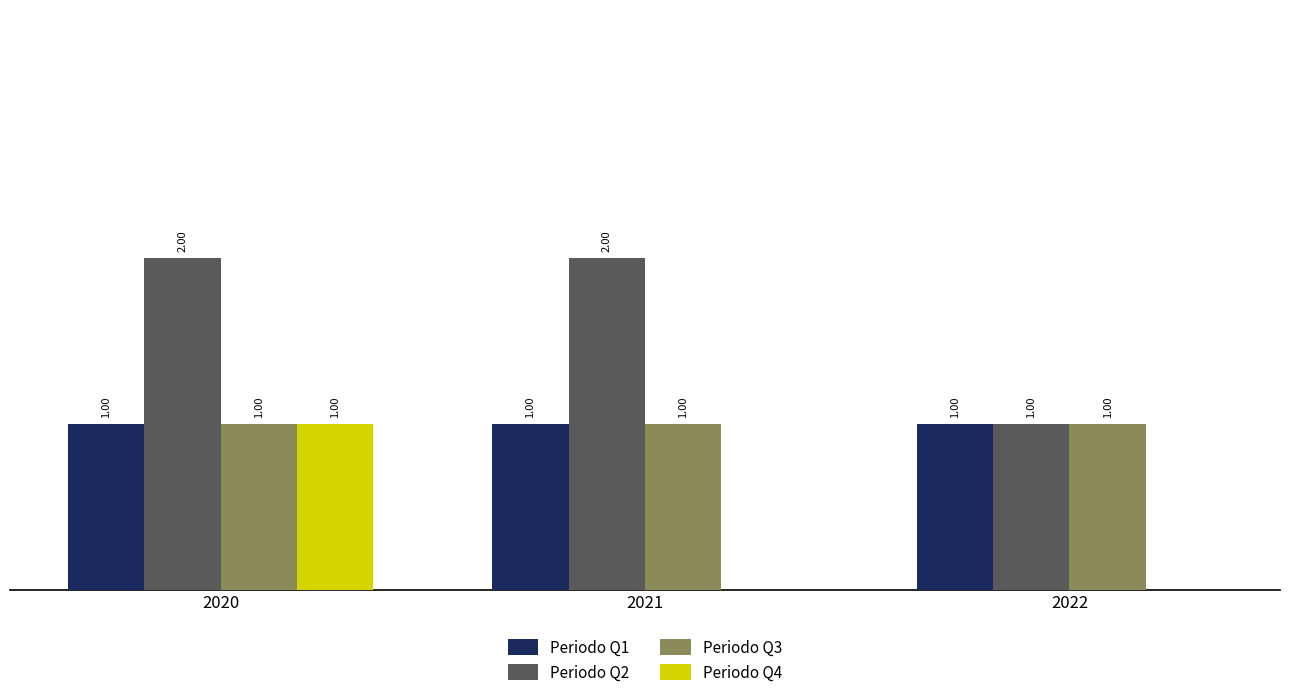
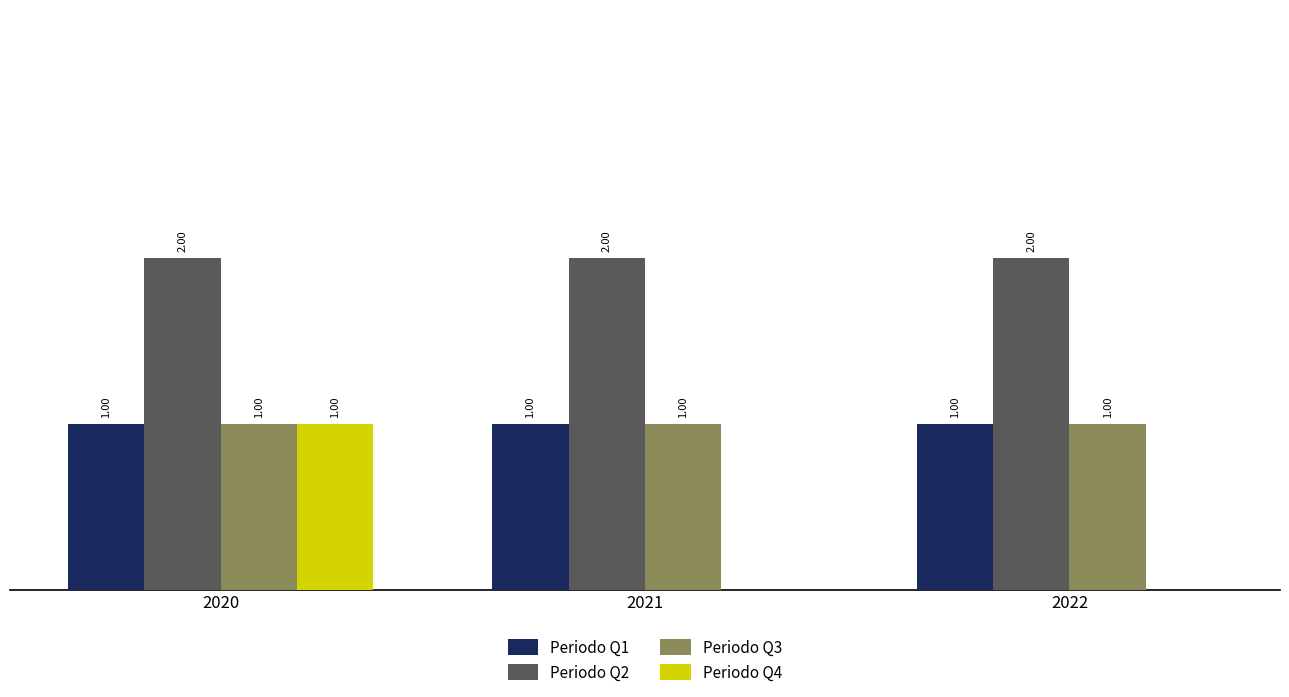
  {
    "Periodo Q1": {
      "2020": 1.00,
      "2021": 1.00,
      "2022": 1.00
    },
    "Periodo Q2": {
      "2020": 2.00,
      "2021": 2.00,
-     "2022": 1.00
+     "2022": 2.00
    },
    "Periodo Q3": {
      "2020": 1.00,
      "2021": 1.00,
      "2022": 1.00
    },
    "Periodo Q4": {
      "2020": 1.00
    }
  }
